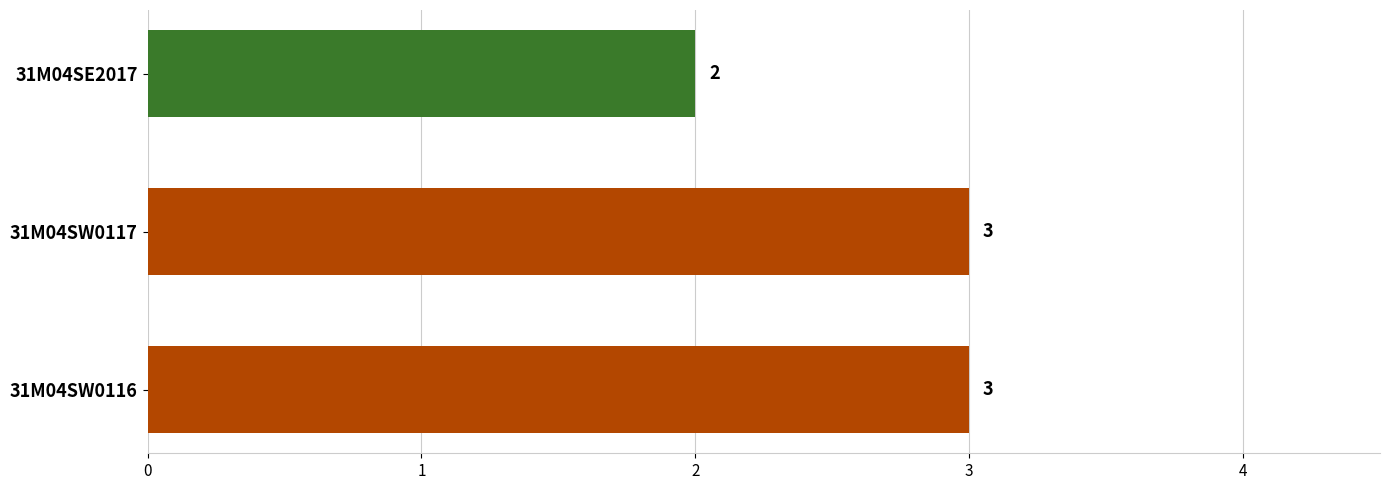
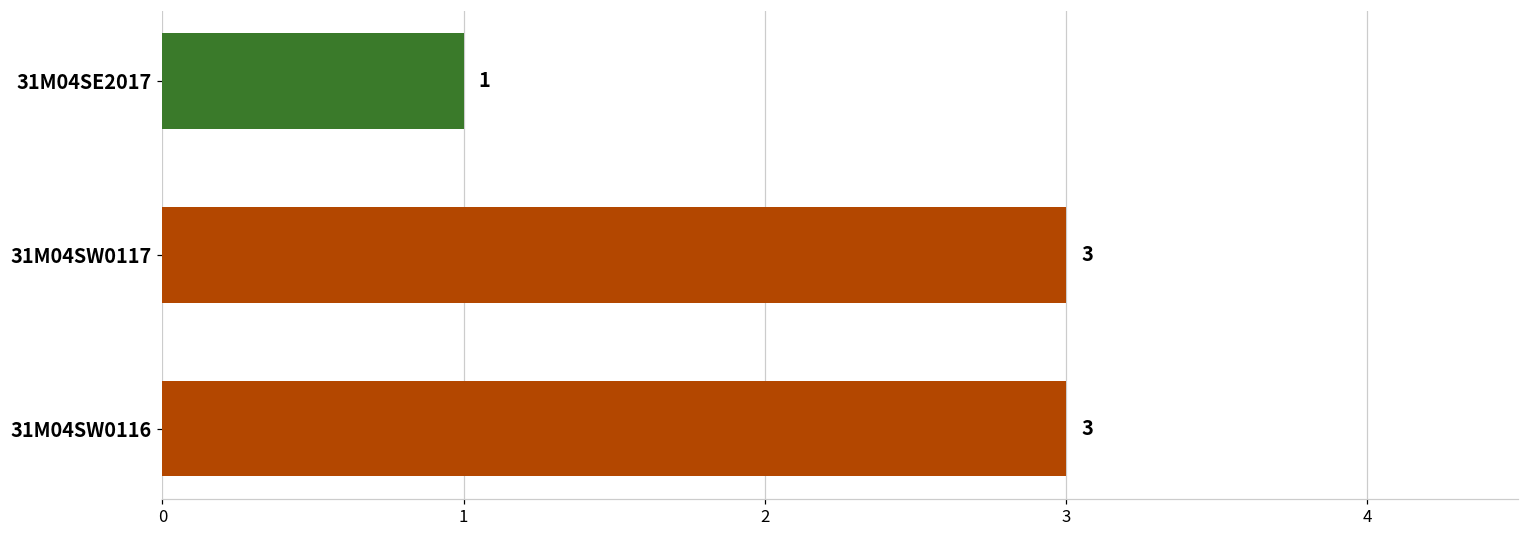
  {
-   "31M04SE2017": 2,
+   "31M04SE2017": 1,
    "31M04SW0117": 3,
    "31M04SW0116": 3
  }
